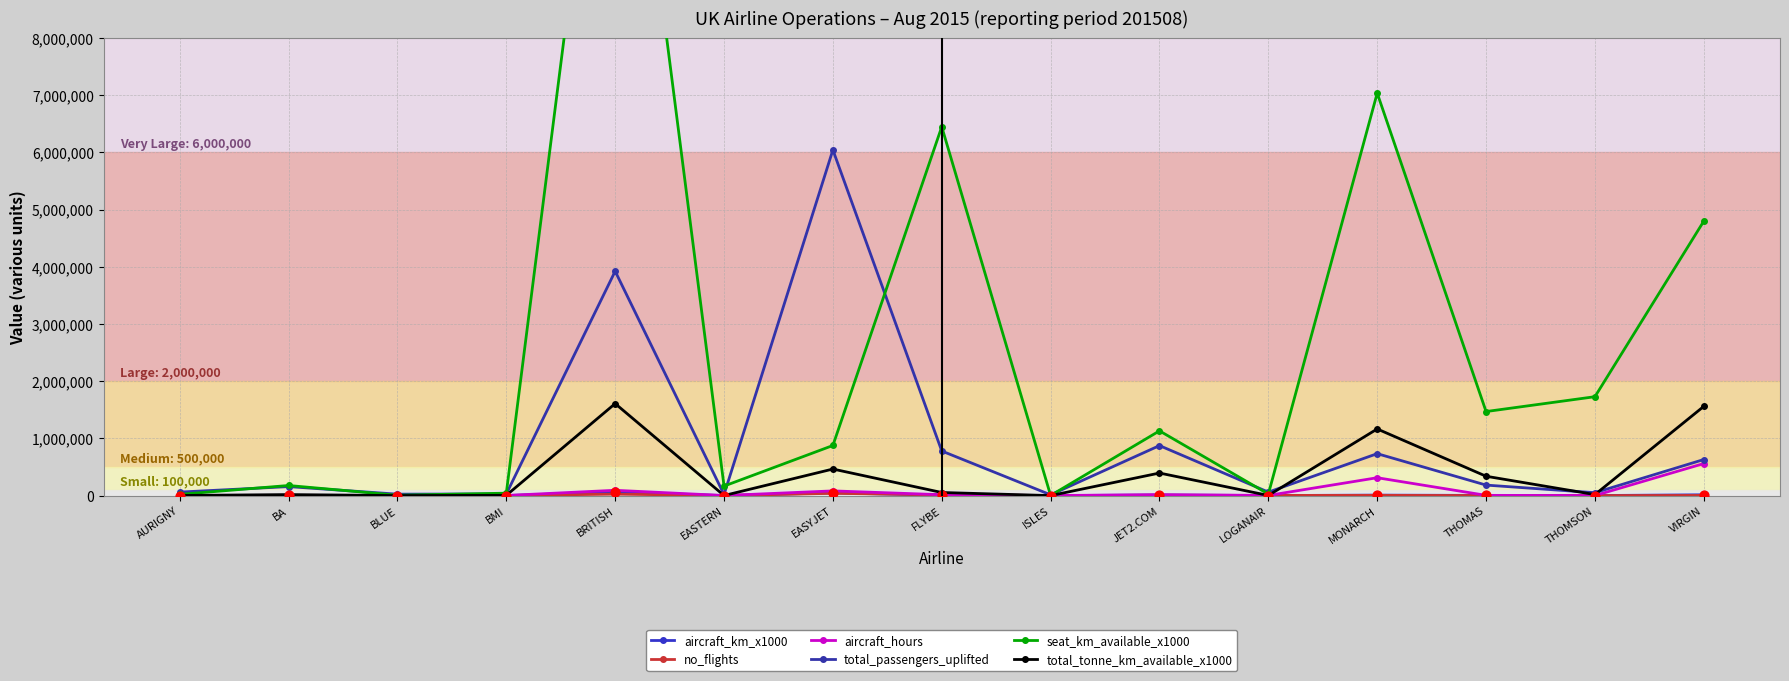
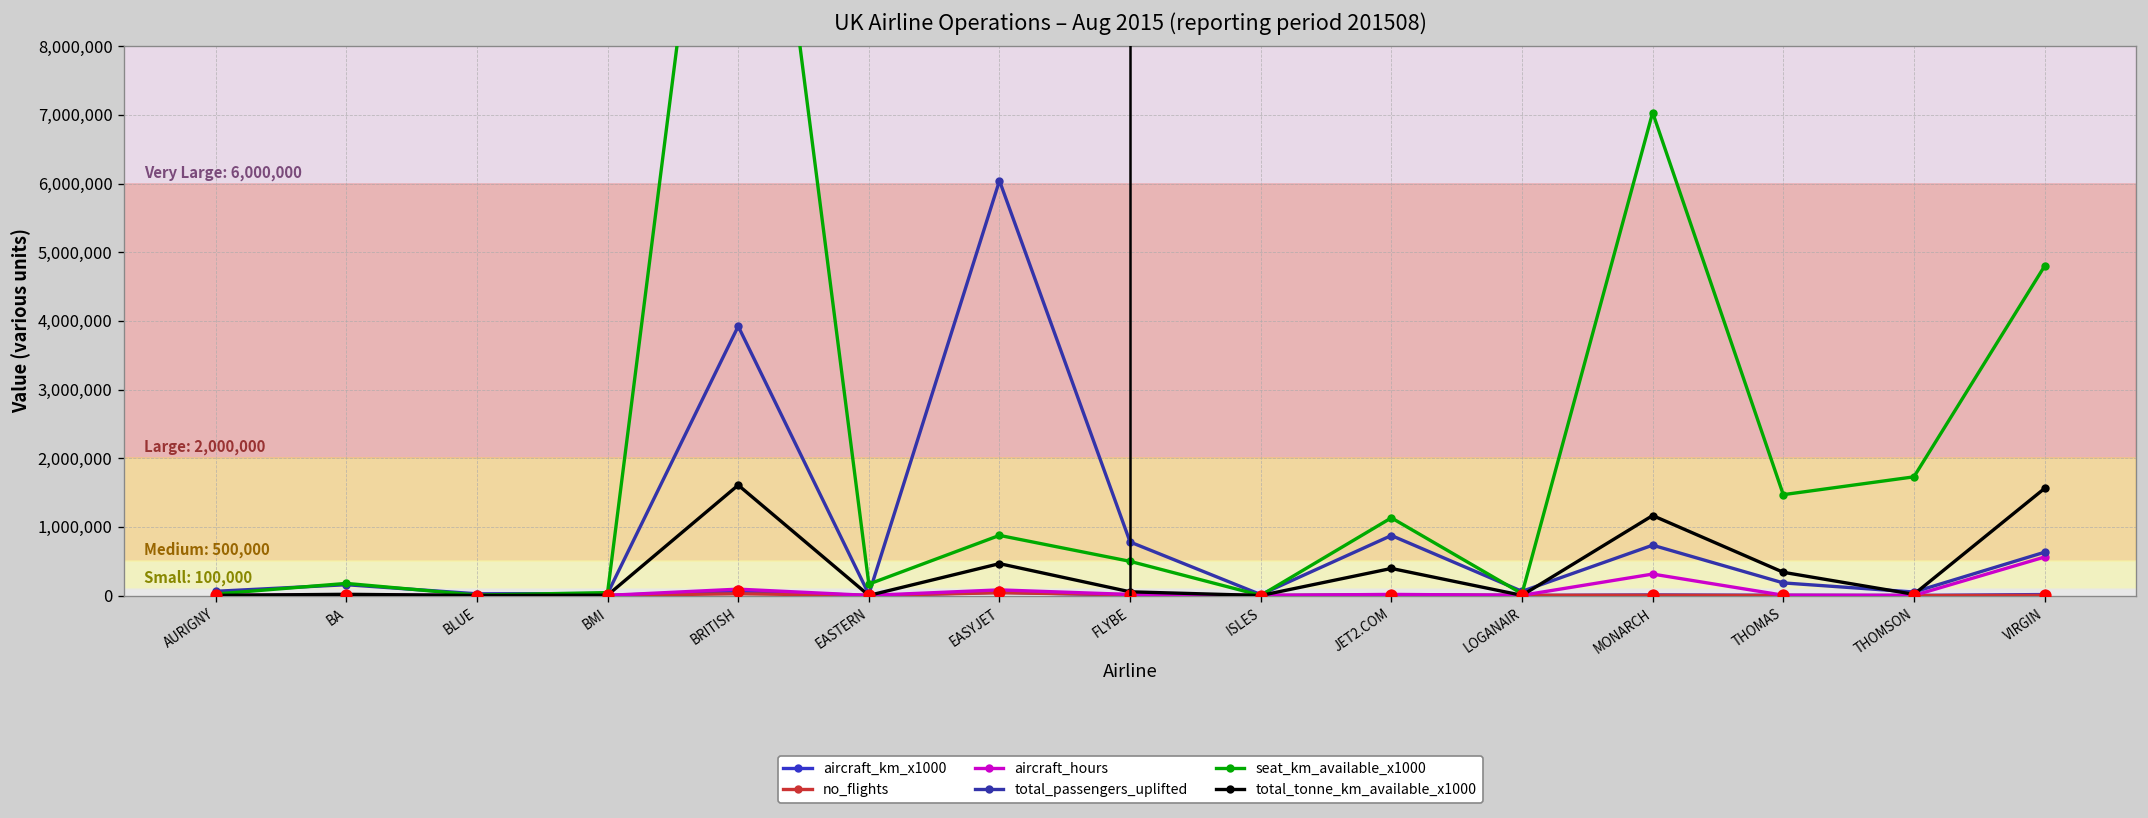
  {
    "aircraft_hours": {
      "MONARCH": "300,000",
      "VIRGIN": "600,000"
    },
    "seat_km_available_x1000": {
      "EASTERN": "200,000",
      "EASYJET": "900,000",
-     "FLYBE": "6,400,000",
+     "FLYBE": "500,000",
      "JET2.COM": "1,100,000",
      "MONARCH": "7,000,000",
      "THOMAS": "1,500,000",
      "THOMSON": "1,700,000",
      "VIRGIN": "4,800,000"
    },
    "total_tonne_km_available_x1000": {
      "BRITISH": "1,600,000",
      "EASYJET": "500,000",
      "JET2.COM": "400,000",
      "MONARCH": "1,200,000",
      "THOMAS": "300,000",
      "VIRGIN": "1,600,000"
    }
  }
